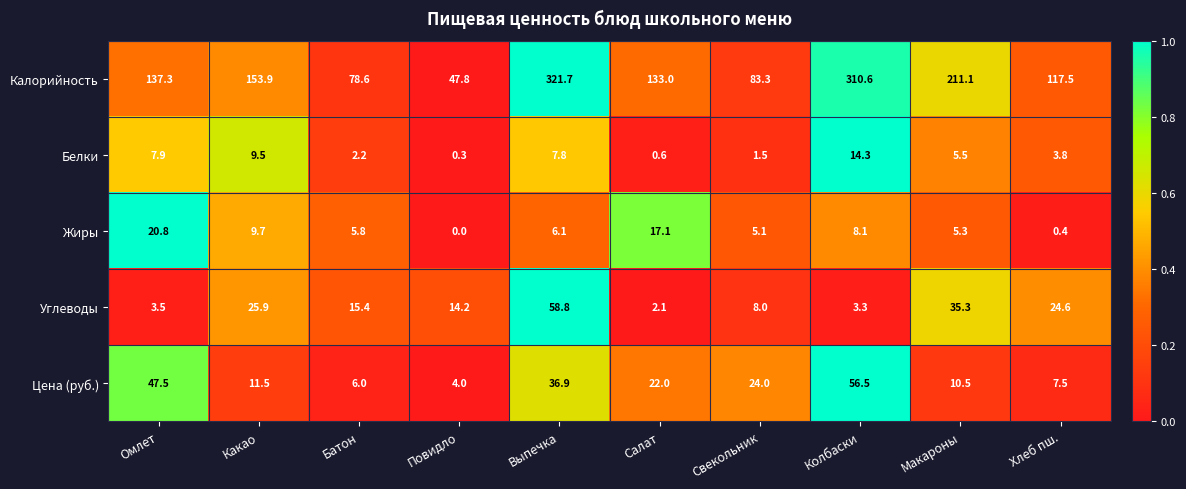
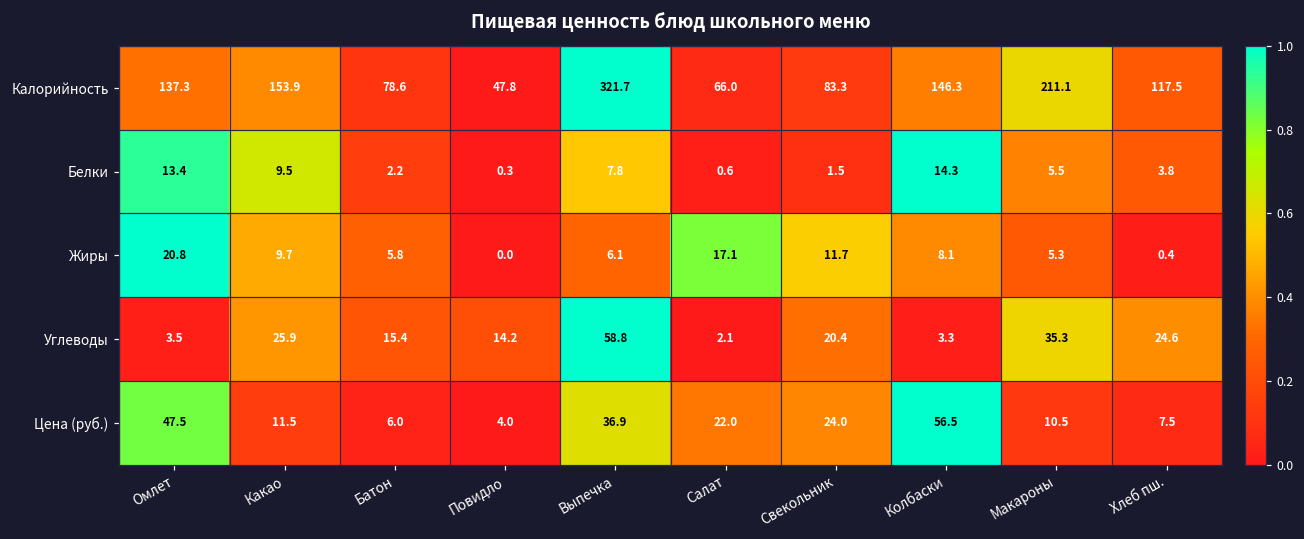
  {
    "Калорийность": {
      "Омлет": 137.3,
      "Какао": 153.9,
      "Батон": 78.6,
      "Повидло": 47.8,
      "Выпечка": 321.7,
-     "Салат": 133.0,
+     "Салат": 66.0,
      "Свекольник": 83.3,
-     "Колбаски": 310.6,
+     "Колбаски": 146.3,
      "Макароны": 211.1,
      "Хлеб пш.": 117.5
    },
    "Белки": {
-     "Омлет": 7.9,
+     "Омлет": 13.4,
      "Какао": 9.5,
      "Батон": 2.2,
      "Повидло": 0.3,
      "Выпечка": 7.8,
      "Салат": 0.6,
      "Свекольник": 1.5,
      "Колбаски": 14.3,
      "Макароны": 5.5,
      "Хлеб пш.": 3.8
    },
    "Жиры": {
      "Омлет": 20.8,
      "Какао": 9.7,
      "Батон": 5.8,
      "Повидло": 0.0,
      "Выпечка": 6.1,
      "Салат": 17.1,
-     "Свекольник": 5.1,
+     "Свекольник": 11.7,
      "Колбаски": 8.1,
      "Макароны": 5.3,
      "Хлеб пш.": 0.4
    },
    "Углеводы": {
      "Омлет": 3.5,
      "Какао": 25.9,
      "Батон": 15.4,
      "Повидло": 14.2,
      "Выпечка": 58.8,
      "Салат": 2.1,
-     "Свекольник": 8.0,
+     "Свекольник": 20.4,
      "Колбаски": 3.3,
      "Макароны": 35.3,
      "Хлеб пш.": 24.6
    },
    "Цена (руб.)": {
      "Омлет": 47.5,
      "Какао": 11.5,
      "Батон": 6.0,
      "Повидло": 4.0,
      "Выпечка": 36.9,
      "Салат": 22.0,
      "Свекольник": 24.0,
      "Колбаски": 56.5,
      "Макароны": 10.5,
      "Хлеб пш.": 7.5
    }
  }
